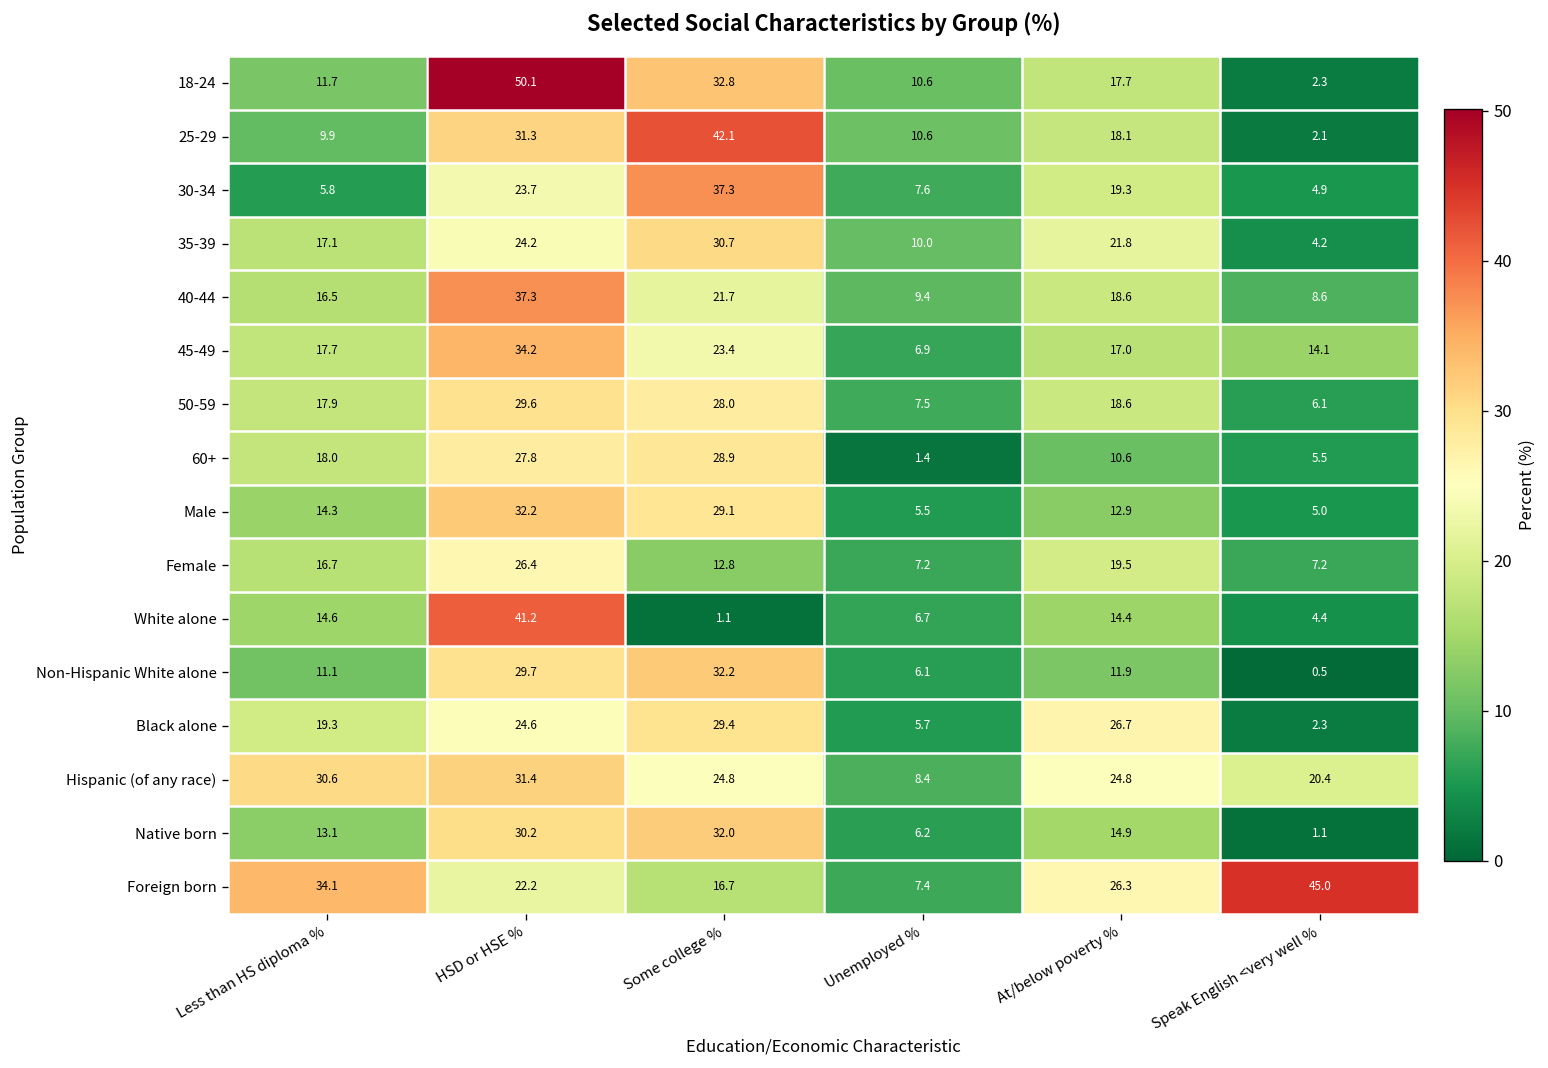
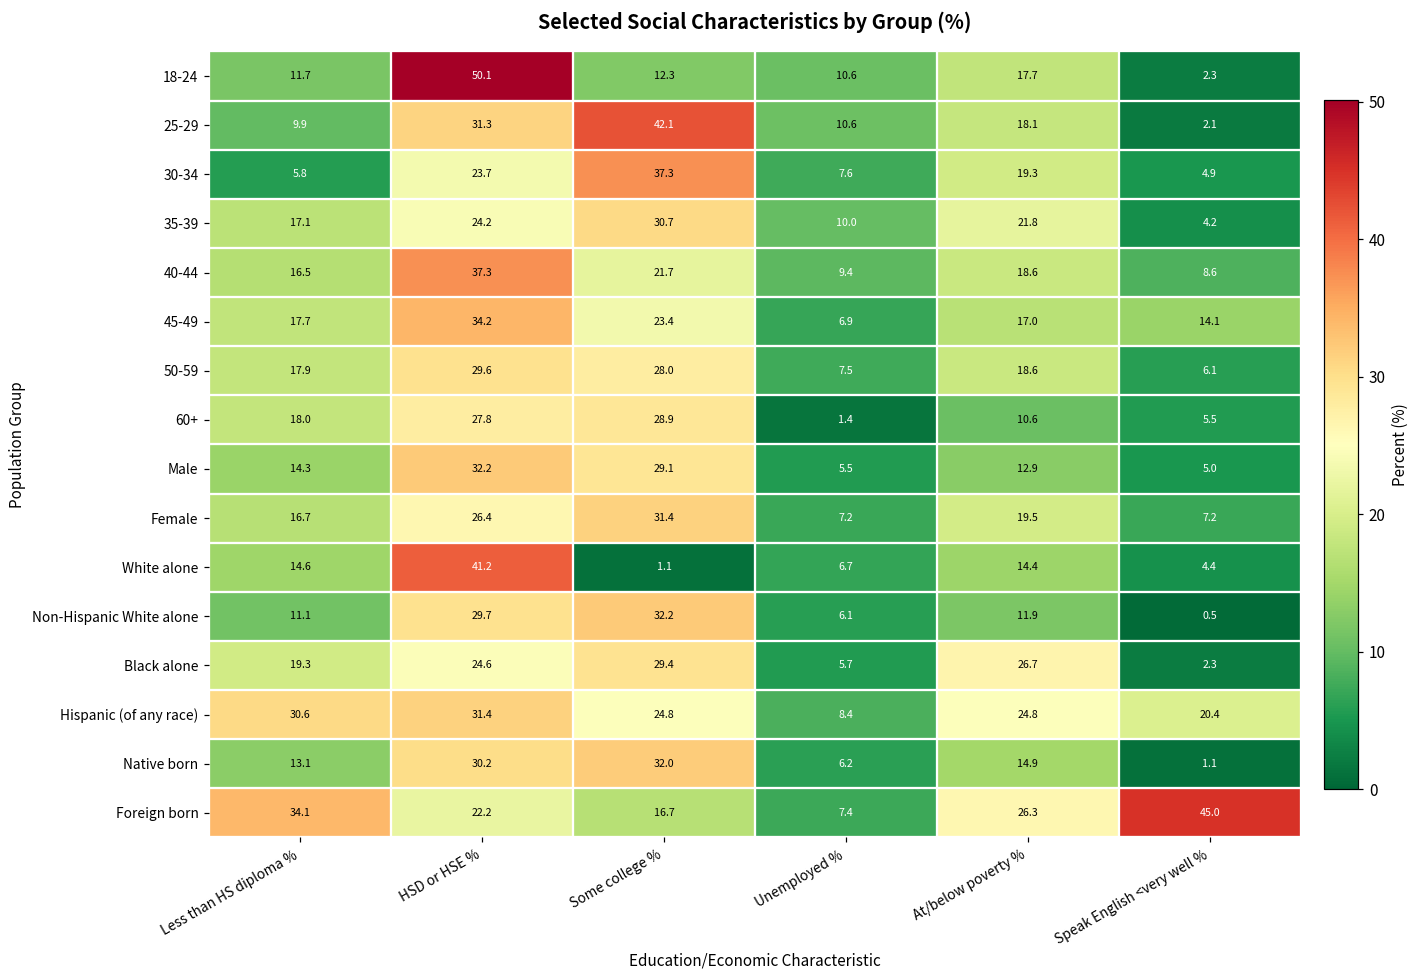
  {
    "18-24": {
      "Less than HS diploma %": 11.7,
      "HSD or HSE %": 50.1,
-     "Some college %": 32.8,
+     "Some college %": 12.3,
      "Unemployed %": 10.6,
      "At/below poverty %": 17.7,
      "Speak English <very well %": 2.3
    },
    "25-29": {
      "Less than HS diploma %": 9.9,
      "HSD or HSE %": 31.3,
      "Some college %": 42.1,
      "Unemployed %": 10.6,
      "At/below poverty %": 18.1,
      "Speak English <very well %": 2.1
    },
    "30-34": {
      "Less than HS diploma %": 5.8,
      "HSD or HSE %": 23.7,
      "Some college %": 37.3,
      "Unemployed %": 7.6,
      "At/below poverty %": 19.3,
      "Speak English <very well %": 4.9
    },
    "35-39": {
      "Less than HS diploma %": 17.1,
      "HSD or HSE %": 24.2,
      "Some college %": 30.7,
      "Unemployed %": 10.0,
      "At/below poverty %": 21.8,
      "Speak English <very well %": 4.2
    },
    "40-44": {
      "Less than HS diploma %": 16.5,
      "HSD or HSE %": 37.3,
      "Some college %": 21.7,
      "Unemployed %": 9.4,
      "At/below poverty %": 18.6,
      "Speak English <very well %": 8.6
    },
    "45-49": {
      "Less than HS diploma %": 17.7,
      "HSD or HSE %": 34.2,
      "Some college %": 23.4,
      "Unemployed %": 6.9,
      "At/below poverty %": 17.0,
      "Speak English <very well %": 14.1
    },
    "50-59": {
      "Less than HS diploma %": 17.9,
      "HSD or HSE %": 29.6,
      "Some college %": 28.0,
      "Unemployed %": 7.5,
      "At/below poverty %": 18.6,
      "Speak English <very well %": 6.1
    },
    "60+": {
      "Less than HS diploma %": 18.0,
      "HSD or HSE %": 27.8,
      "Some college %": 28.9,
      "Unemployed %": 1.4,
      "At/below poverty %": 10.6,
      "Speak English <very well %": 5.5
    },
    "Male": {
      "Less than HS diploma %": 14.3,
      "HSD or HSE %": 32.2,
      "Some college %": 29.1,
      "Unemployed %": 5.5,
      "At/below poverty %": 12.9,
      "Speak English <very well %": 5.0
    },
    "Female": {
      "Less than HS diploma %": 16.7,
      "HSD or HSE %": 26.4,
-     "Some college %": 12.8,
+     "Some college %": 31.4,
      "Unemployed %": 7.2,
      "At/below poverty %": 19.5,
      "Speak English <very well %": 7.2
    },
    "White alone": {
      "Less than HS diploma %": 14.6,
      "HSD or HSE %": 41.2,
      "Some college %": 1.1,
      "Unemployed %": 6.7,
      "At/below poverty %": 14.4,
      "Speak English <very well %": 4.4
    },
    "Non-Hispanic White alone": {
      "Less than HS diploma %": 11.1,
      "HSD or HSE %": 29.7,
      "Some college %": 32.2,
      "Unemployed %": 6.1,
      "At/below poverty %": 11.9,
      "Speak English <very well %": 0.5
    },
    "Black alone": {
      "Less than HS diploma %": 19.3,
      "HSD or HSE %": 24.6,
      "Some college %": 29.4,
      "Unemployed %": 5.7,
      "At/below poverty %": 26.7,
      "Speak English <very well %": 2.3
    },
    "Hispanic (of any race)": {
      "Less than HS diploma %": 30.6,
      "HSD or HSE %": 31.4,
      "Some college %": 24.8,
      "Unemployed %": 8.4,
      "At/below poverty %": 24.8,
      "Speak English <very well %": 20.4
    },
    "Native born": {
      "Less than HS diploma %": 13.1,
      "HSD or HSE %": 30.2,
      "Some college %": 32.0,
      "Unemployed %": 6.2,
      "At/below poverty %": 14.9,
      "Speak English <very well %": 1.1
    },
    "Foreign born": {
      "Less than HS diploma %": 34.1,
      "HSD or HSE %": 22.2,
      "Some college %": 16.7,
      "Unemployed %": 7.4,
      "At/below poverty %": 26.3,
      "Speak English <very well %": 45.0
    }
  }
